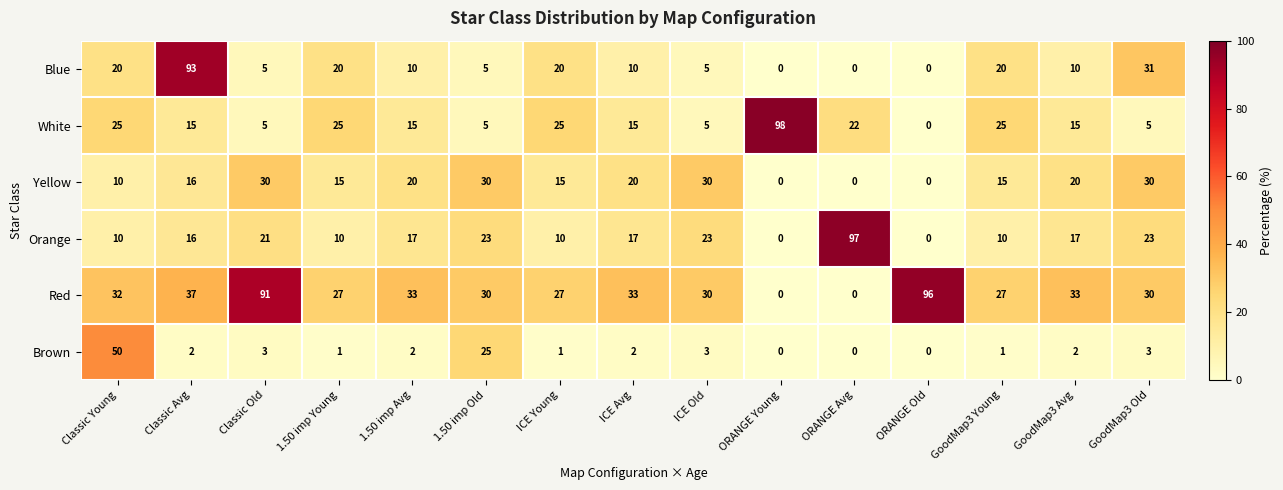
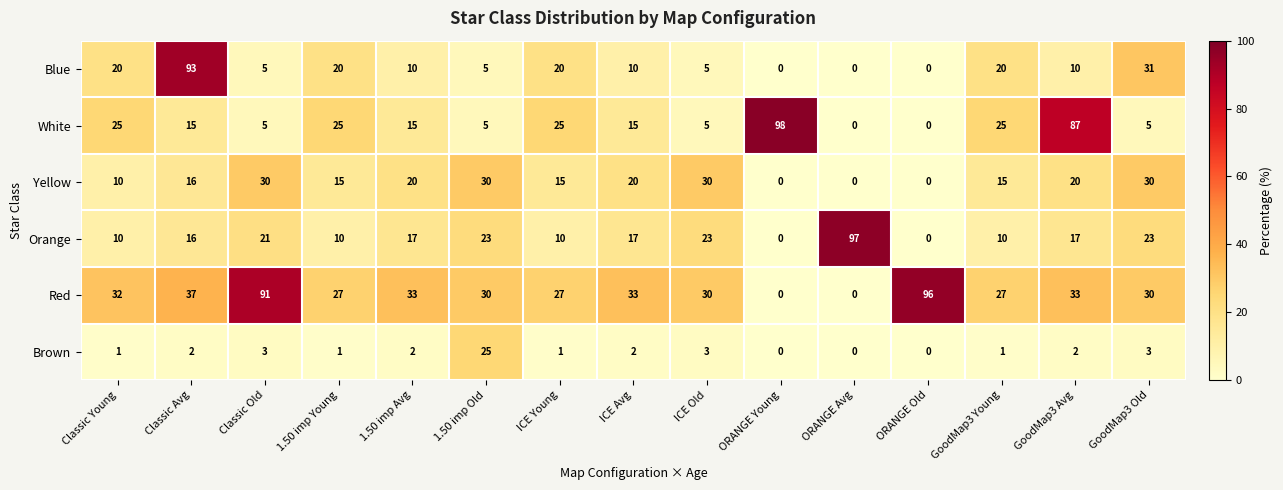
  {
    "Blue": {
      "Classic Young": 20,
      "Classic Avg": 93,
      "Classic Old": 5,
      "1.50 imp Young": 20,
      "1.50 imp Avg": 10,
      "1.50 imp Old": 5,
      "ICE Young": 20,
      "ICE Avg": 10,
      "ICE Old": 5,
      "ORANGE Young": 0,
      "ORANGE Avg": 0,
      "ORANGE Old": 0,
      "GoodMap3 Young": 20,
      "GoodMap3 Avg": 10,
      "GoodMap3 Old": 31
    },
    "White": {
      "Classic Young": 25,
      "Classic Avg": 15,
      "Classic Old": 5,
      "1.50 imp Young": 25,
      "1.50 imp Avg": 15,
      "1.50 imp Old": 5,
      "ICE Young": 25,
      "ICE Avg": 15,
      "ICE Old": 5,
      "ORANGE Young": 98,
-     "ORANGE Avg": 22,
+     "ORANGE Avg": 0,
      "ORANGE Old": 0,
      "GoodMap3 Young": 25,
-     "GoodMap3 Avg": 15,
+     "GoodMap3 Avg": 87,
      "GoodMap3 Old": 5
    },
    "Yellow": {
      "Classic Young": 10,
      "Classic Avg": 16,
      "Classic Old": 30,
      "1.50 imp Young": 15,
      "1.50 imp Avg": 20,
      "1.50 imp Old": 30,
      "ICE Young": 15,
      "ICE Avg": 20,
      "ICE Old": 30,
      "ORANGE Young": 0,
      "ORANGE Avg": 0,
      "ORANGE Old": 0,
      "GoodMap3 Young": 15,
      "GoodMap3 Avg": 20,
      "GoodMap3 Old": 30
    },
    "Orange": {
      "Classic Young": 10,
      "Classic Avg": 16,
      "Classic Old": 21,
      "1.50 imp Young": 10,
      "1.50 imp Avg": 17,
      "1.50 imp Old": 23,
      "ICE Young": 10,
      "ICE Avg": 17,
      "ICE Old": 23,
      "ORANGE Young": 0,
      "ORANGE Avg": 97,
      "ORANGE Old": 0,
      "GoodMap3 Young": 10,
      "GoodMap3 Avg": 17,
      "GoodMap3 Old": 23
    },
    "Red": {
      "Classic Young": 32,
      "Classic Avg": 37,
      "Classic Old": 91,
      "1.50 imp Young": 27,
      "1.50 imp Avg": 33,
      "1.50 imp Old": 30,
      "ICE Young": 27,
      "ICE Avg": 33,
      "ICE Old": 30,
      "ORANGE Young": 0,
      "ORANGE Avg": 0,
      "ORANGE Old": 96,
      "GoodMap3 Young": 27,
      "GoodMap3 Avg": 33,
      "GoodMap3 Old": 30
    },
    "Brown": {
-     "Classic Young": 50,
+     "Classic Young": 1,
      "Classic Avg": 2,
      "Classic Old": 3,
      "1.50 imp Young": 1,
      "1.50 imp Avg": 2,
      "1.50 imp Old": 25,
      "ICE Young": 1,
      "ICE Avg": 2,
      "ICE Old": 3,
      "ORANGE Young": 0,
      "ORANGE Avg": 0,
      "ORANGE Old": 0,
      "GoodMap3 Young": 1,
      "GoodMap3 Avg": 2,
      "GoodMap3 Old": 3
    }
  }
